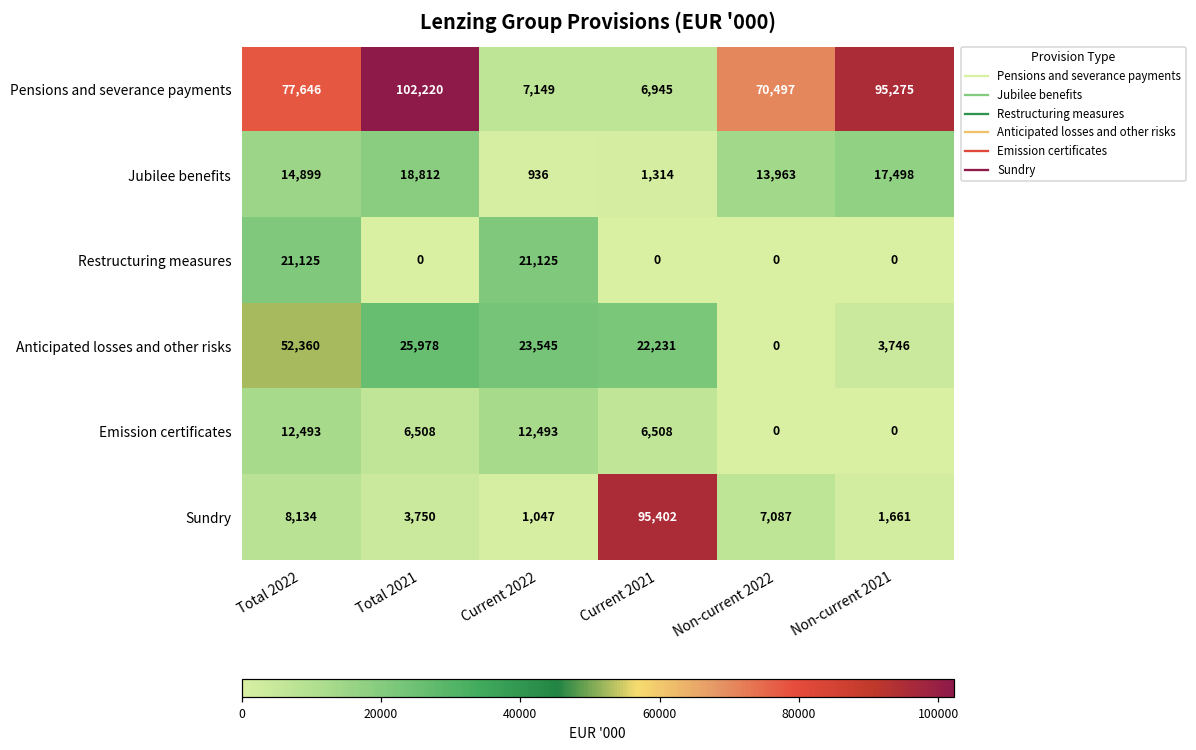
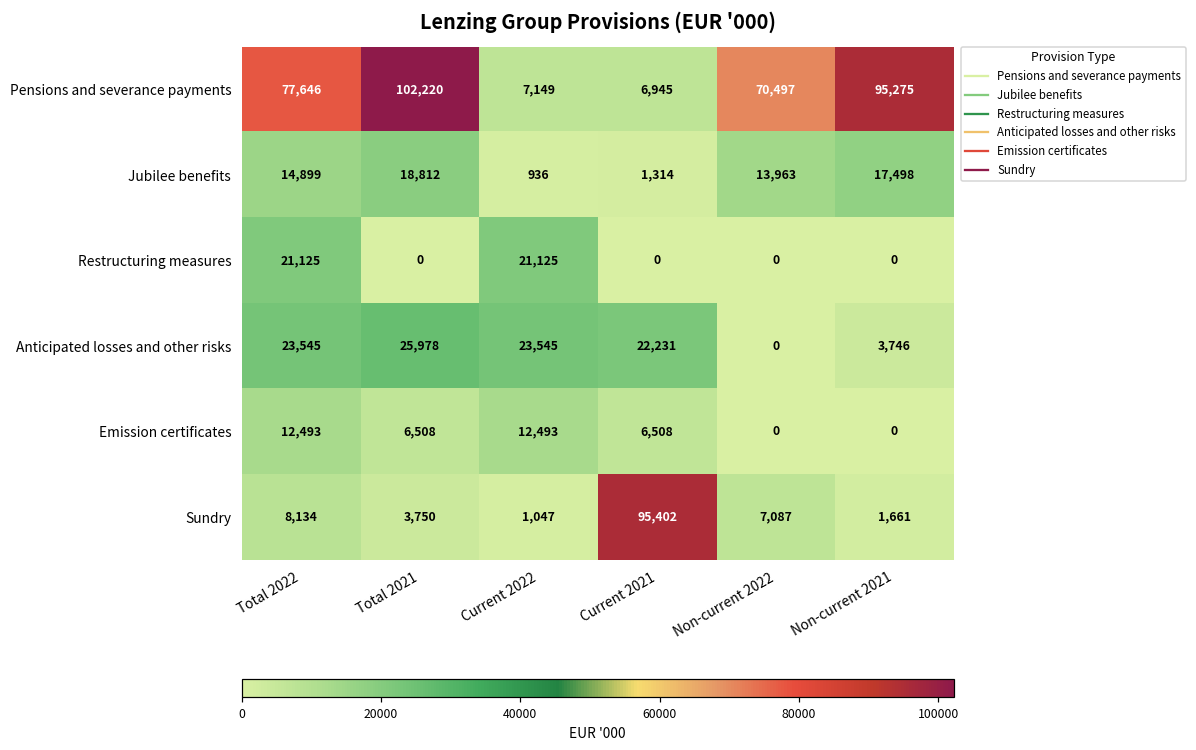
  {
    "Pensions and severance payments": {
      "Total 2022": "77,646",
      "Total 2021": "102,220",
      "Current 2022": "7,149",
      "Current 2021": "6,945",
      "Non-current 2022": "70,497",
      "Non-current 2021": "95,275"
    },
    "Jubilee benefits": {
      "Total 2022": "14,899",
      "Total 2021": "18,812",
      "Current 2022": "936",
      "Current 2021": "1,314",
      "Non-current 2022": "13,963",
      "Non-current 2021": "17,498"
    },
    "Restructuring measures": {
      "Total 2022": "21,125",
      "Total 2021": "0",
      "Current 2022": "21,125",
      "Current 2021": "0",
      "Non-current 2022": "0",
      "Non-current 2021": "0"
    },
    "Anticipated losses and other risks": {
-     "Total 2022": "52,360",
+     "Total 2022": "23,545",
      "Total 2021": "25,978",
      "Current 2022": "23,545",
      "Current 2021": "22,231",
      "Non-current 2022": "0",
      "Non-current 2021": "3,746"
    },
    "Emission certificates": {
      "Total 2022": "12,493",
      "Total 2021": "6,508",
      "Current 2022": "12,493",
      "Current 2021": "6,508",
      "Non-current 2022": "0",
      "Non-current 2021": "0"
    },
    "Sundry": {
      "Total 2022": "8,134",
      "Total 2021": "3,750",
      "Current 2022": "1,047",
      "Current 2021": "95,402",
      "Non-current 2022": "7,087",
      "Non-current 2021": "1,661"
    }
  }
